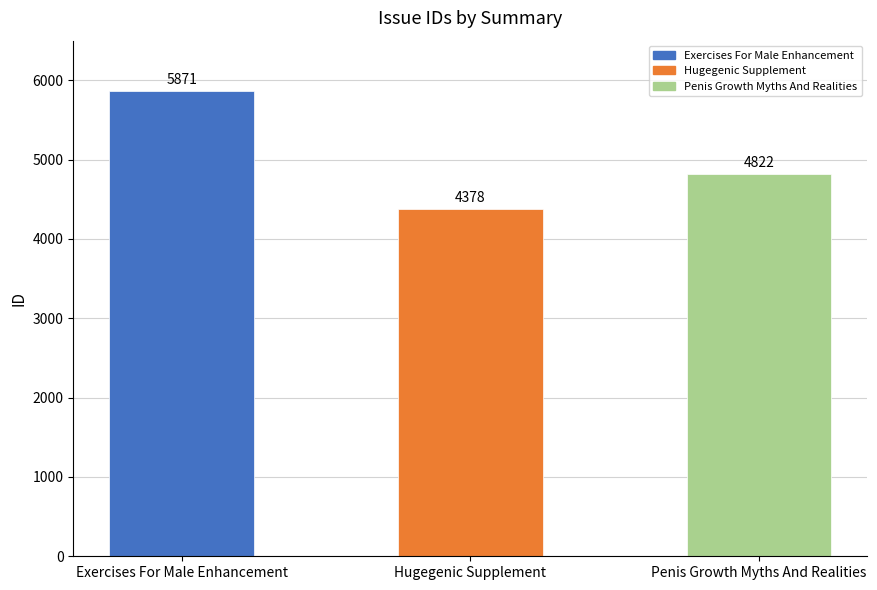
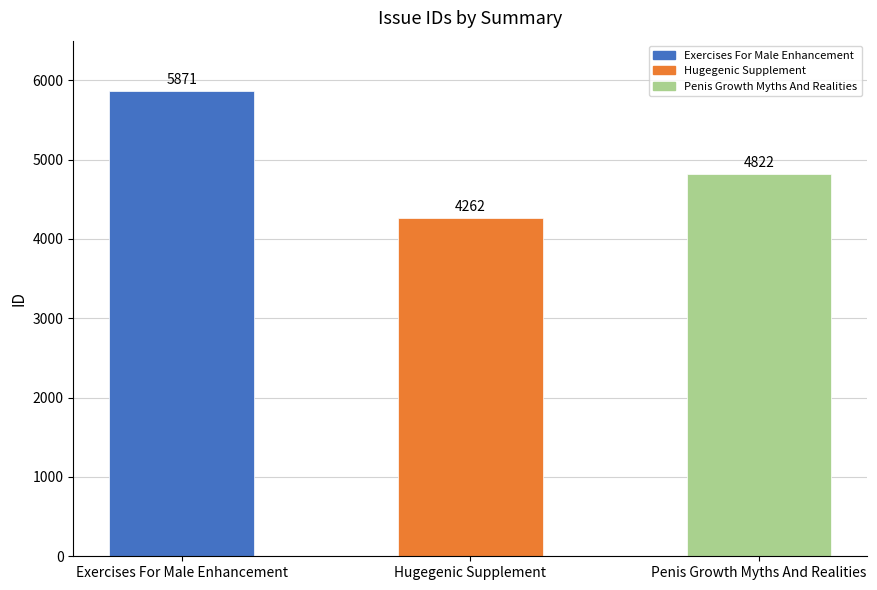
  {
    "Exercises For Male Enhancement": 5871,
-   "Hugegenic Supplement": 4378,
+   "Hugegenic Supplement": 4262,
    "Penis Growth Myths And Realities": 4822
  }
